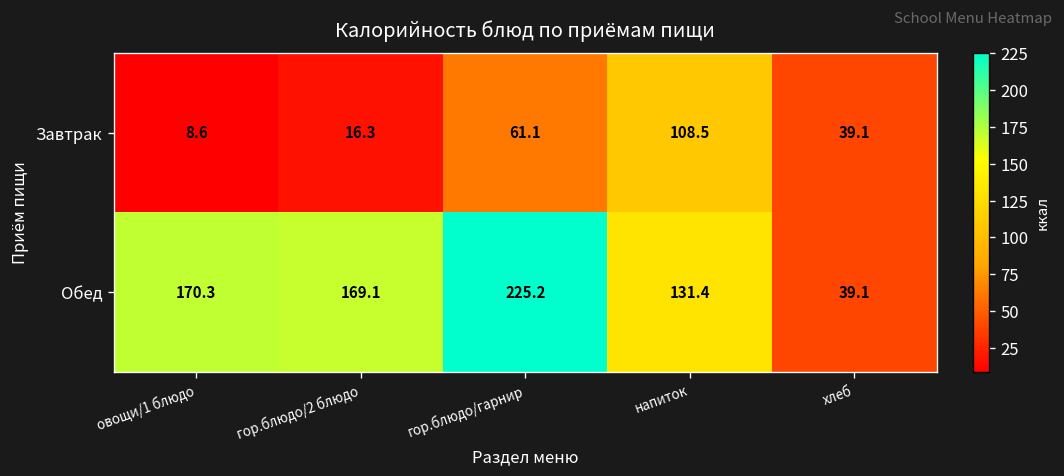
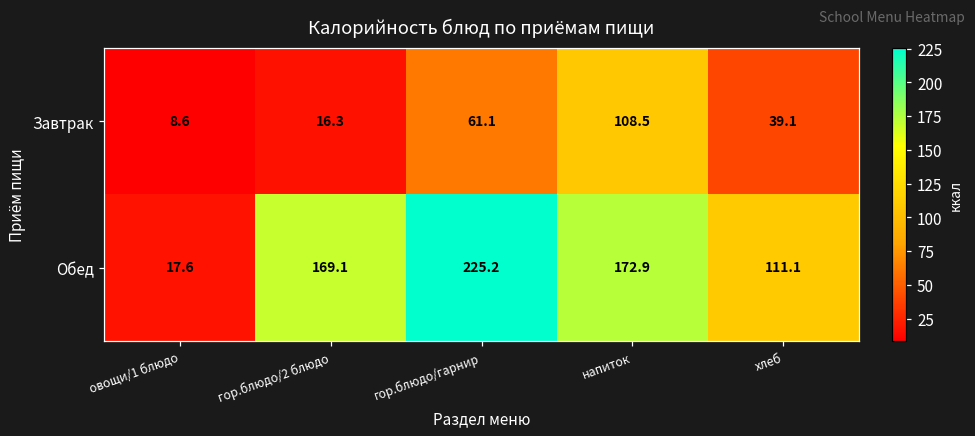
  {
    "Завтрак": {
      "овощи/1 блюдо": 8.6,
      "гор.блюдо/2 блюдо": 16.3,
      "гор.блюдо/гарнир": 61.1,
      "напиток": 108.5,
      "хлеб": 39.1
    },
    "Обед": {
-     "овощи/1 блюдо": 170.3,
+     "овощи/1 блюдо": 17.6,
      "гор.блюдо/2 блюдо": 169.1,
      "гор.блюдо/гарнир": 225.2,
-     "напиток": 131.4,
-     "хлеб": 39.1
+     "напиток": 172.9,
+     "хлеб": 111.1
    }
  }
